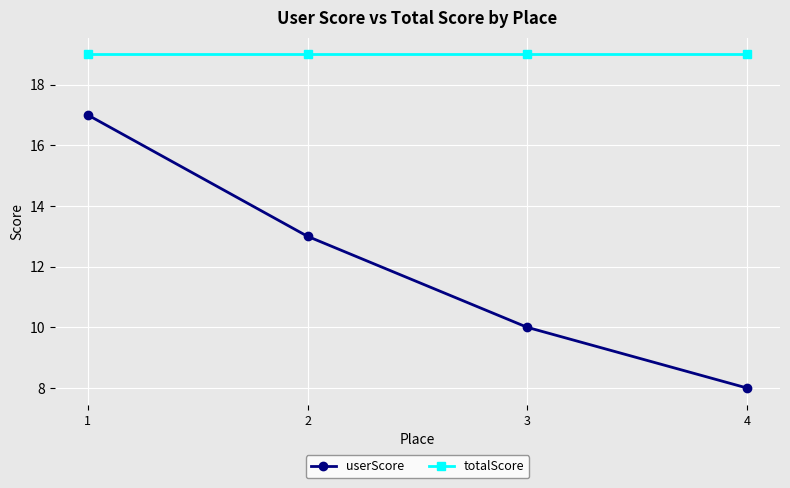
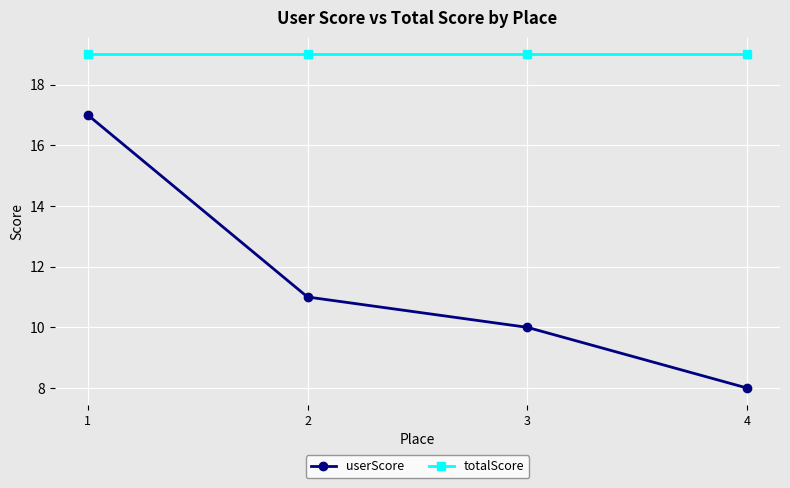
  {
    "userScore": {
      "1": 17,
-     "2": 13,
+     "2": 11,
      "3": 10,
      "4": 8
    },
    "totalScore": {
      "1": 19,
      "2": 19,
      "3": 19,
      "4": 19
    }
  }
